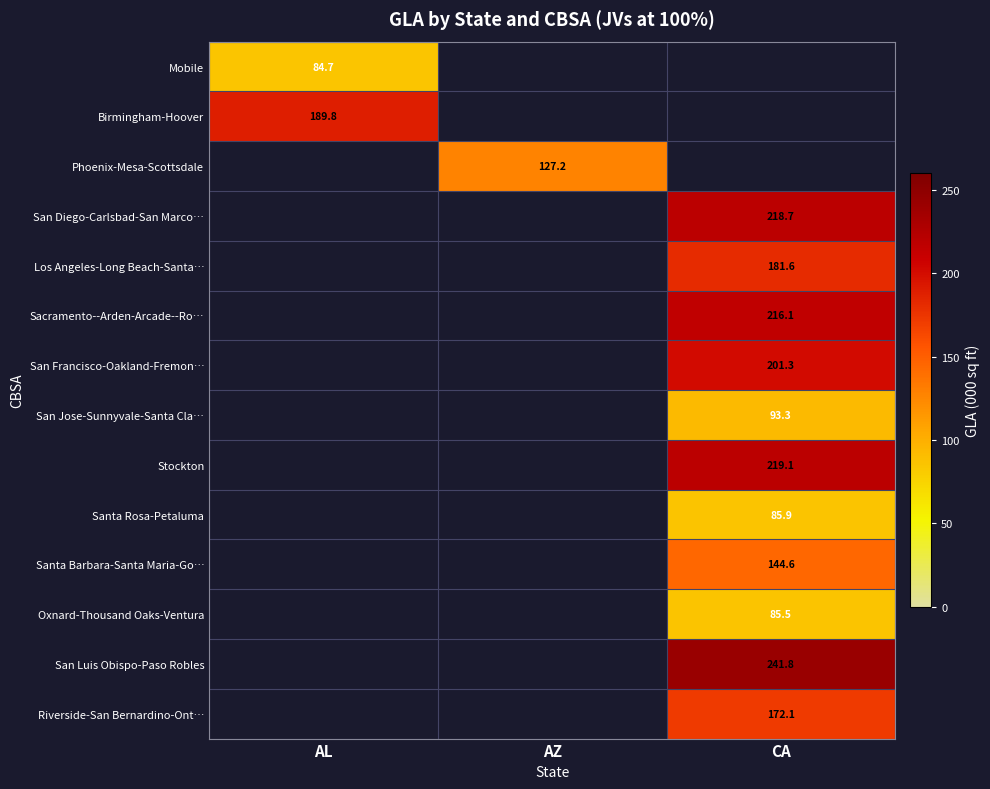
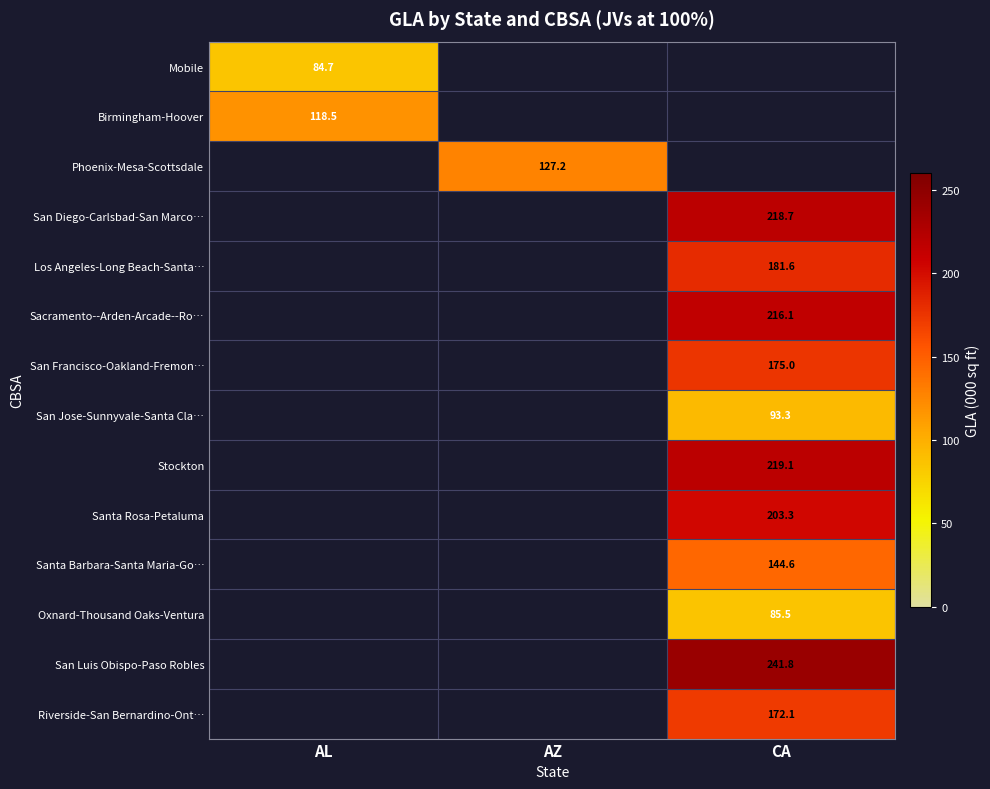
  {
    "Mobile": {
      "AL": 84.7
    },
    "Birmingham-Hoover": {
-     "AL": 189.8
+     "AL": 118.5
    },
    "Phoenix-Mesa-Scottsdale": {
      "AZ": 127.2
    },
    "San Diego-Carlsbad-San Marco…": {
      "CA": 218.7
    },
    "Los Angeles-Long Beach-Santa…": {
      "CA": 181.6
    },
    "Sacramento--Arden-Arcade--Ro…": {
      "CA": 216.1
    },
    "San Francisco-Oakland-Fremon…": {
-     "CA": 201.3
+     "CA": 175.0
    },
    "San Jose-Sunnyvale-Santa Cla…": {
      "CA": 93.3
    },
    "Stockton": {
      "CA": 219.1
    },
    "Santa Rosa-Petaluma": {
-     "CA": 85.9
+     "CA": 203.3
    },
    "Santa Barbara-Santa Maria-Go…": {
      "CA": 144.6
    },
    "Oxnard-Thousand Oaks-Ventura": {
      "CA": 85.5
    },
    "San Luis Obispo-Paso Robles": {
      "CA": 241.8
    },
    "Riverside-San Bernardino-Ont…": {
      "CA": 172.1
    }
  }
